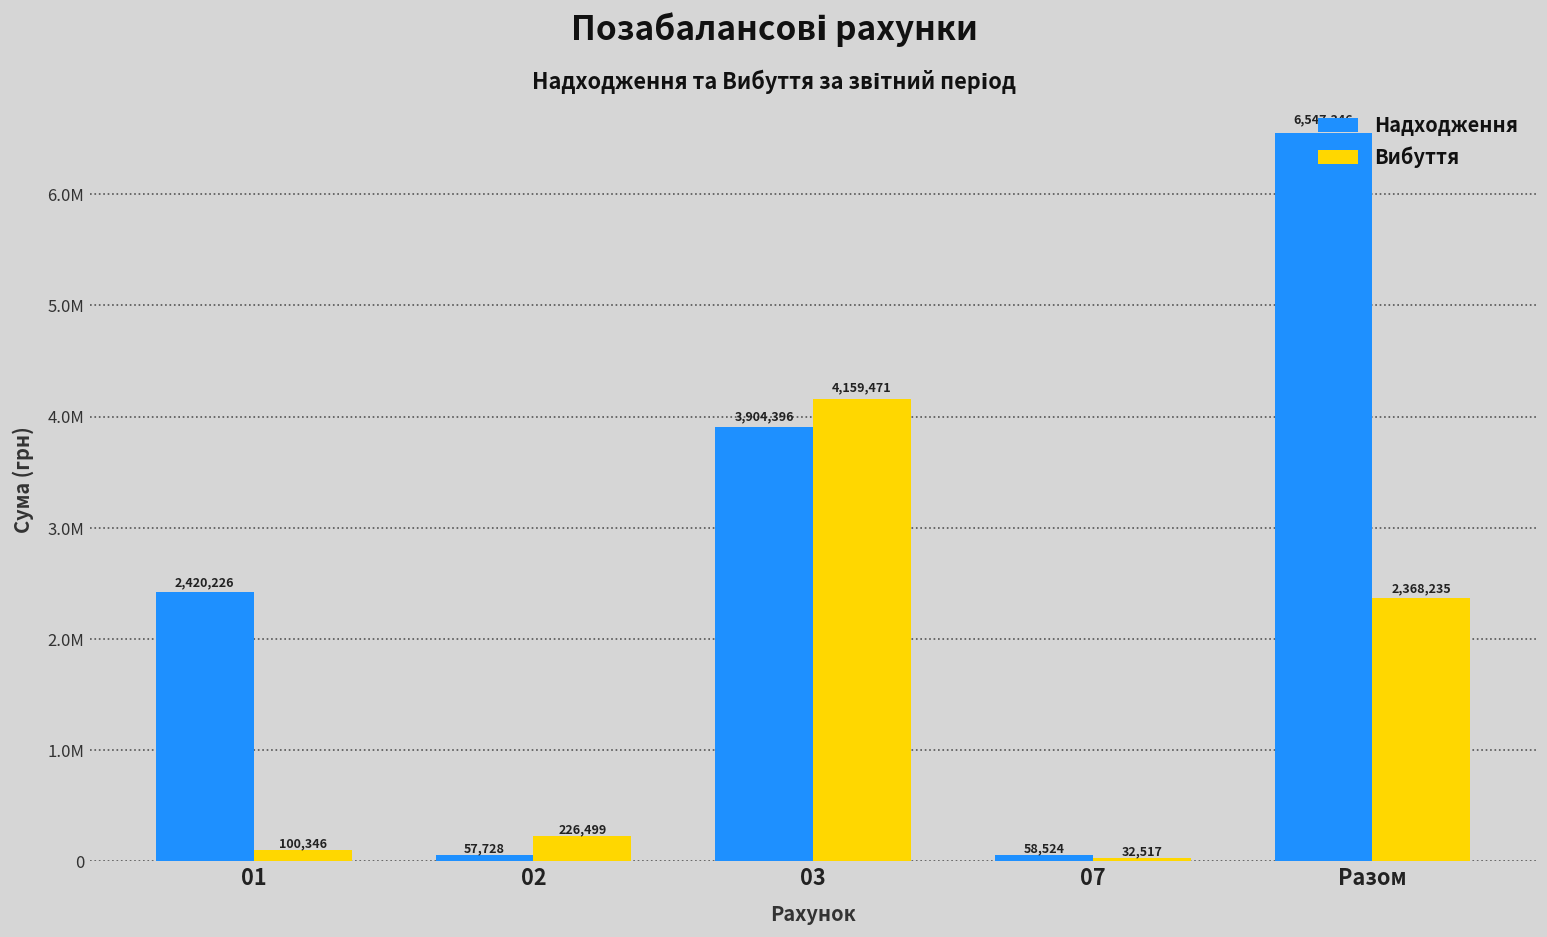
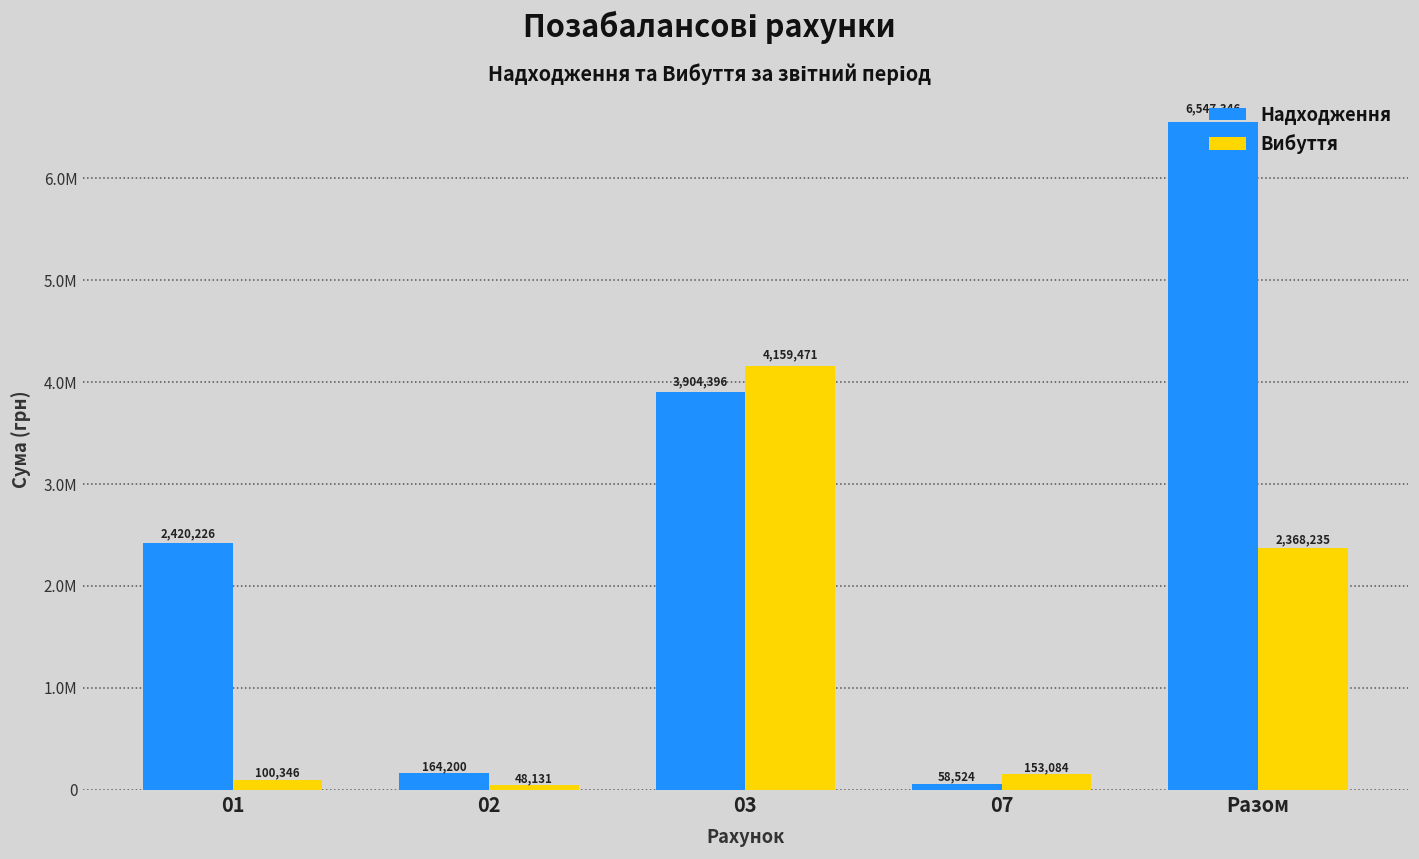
  {
    "Надходження": {
      "01": "2,420,226",
-     "02": "57,728",
+     "02": "164,200",
      "03": "3,904,396",
      "07": "58,524",
      "Разом": "6,547,346"
    },
    "Вибуття": {
      "01": "100,346",
-     "02": "226,499",
+     "02": "48,131",
      "03": "4,159,471",
-     "07": "32,517",
+     "07": "153,084",
      "Разом": "2,368,235"
    }
  }
